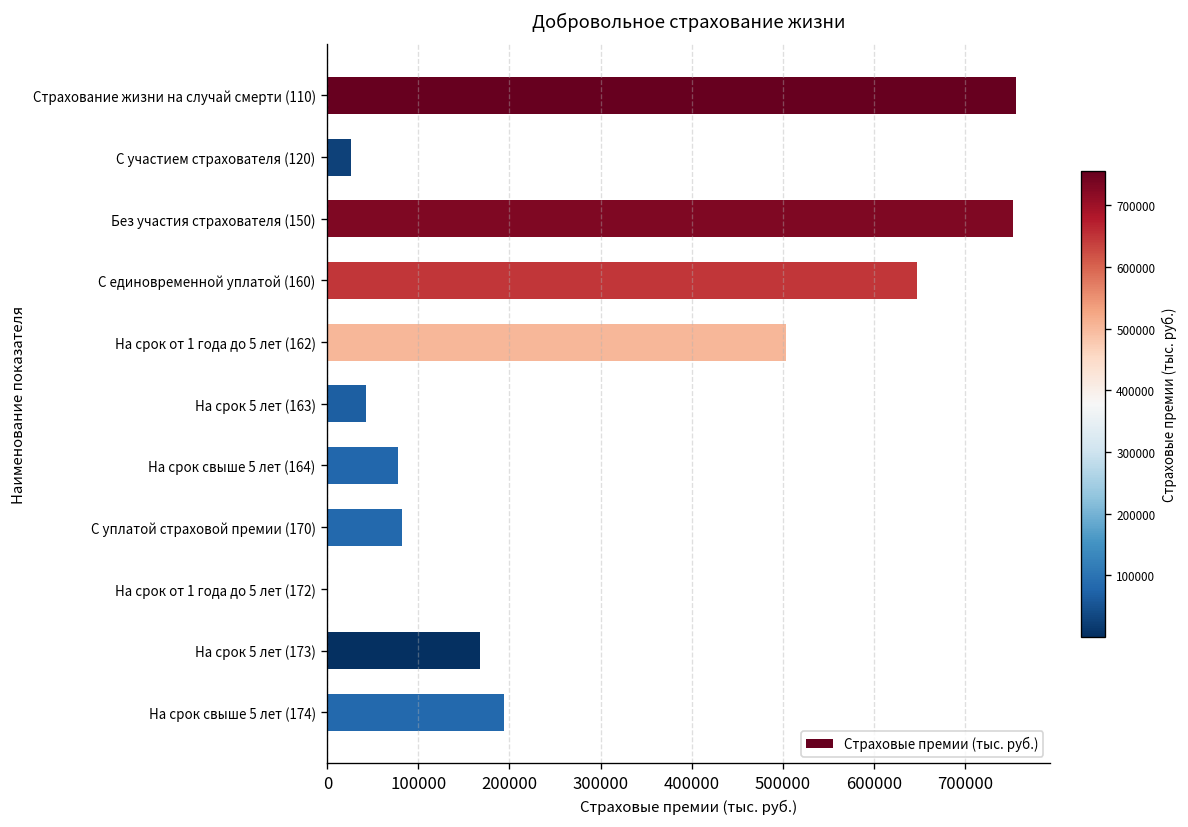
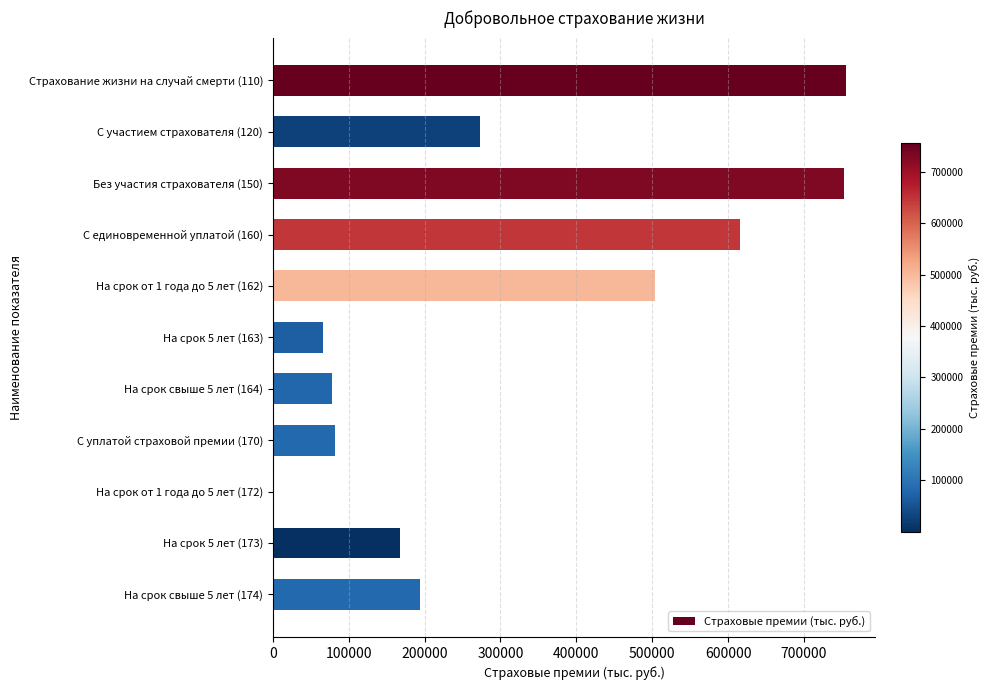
  {
    "Страхование жизни на случай смерти (110)": 760000,
-   "С участием страхователя (120)": 30000,
+   "С участием страхователя (120)": 270000,
    "Без участия страхователя (150)": 750000,
-   "С единовременной уплатой (160)": 650000,
+   "С единовременной уплатой (160)": 620000,
    "На срок от 1 года до 5 лет (162)": 500000,
-   "На срок 5 лет (163)": 40000,
+   "На срок 5 лет (163)": 70000,
    "На срок свыше 5 лет (164)": 80000,
    "С уплатой страховой премии (170)": 80000,
    "На срок 5 лет (173)": 170000,
    "На срок свыше 5 лет (174)": 190000
  }
